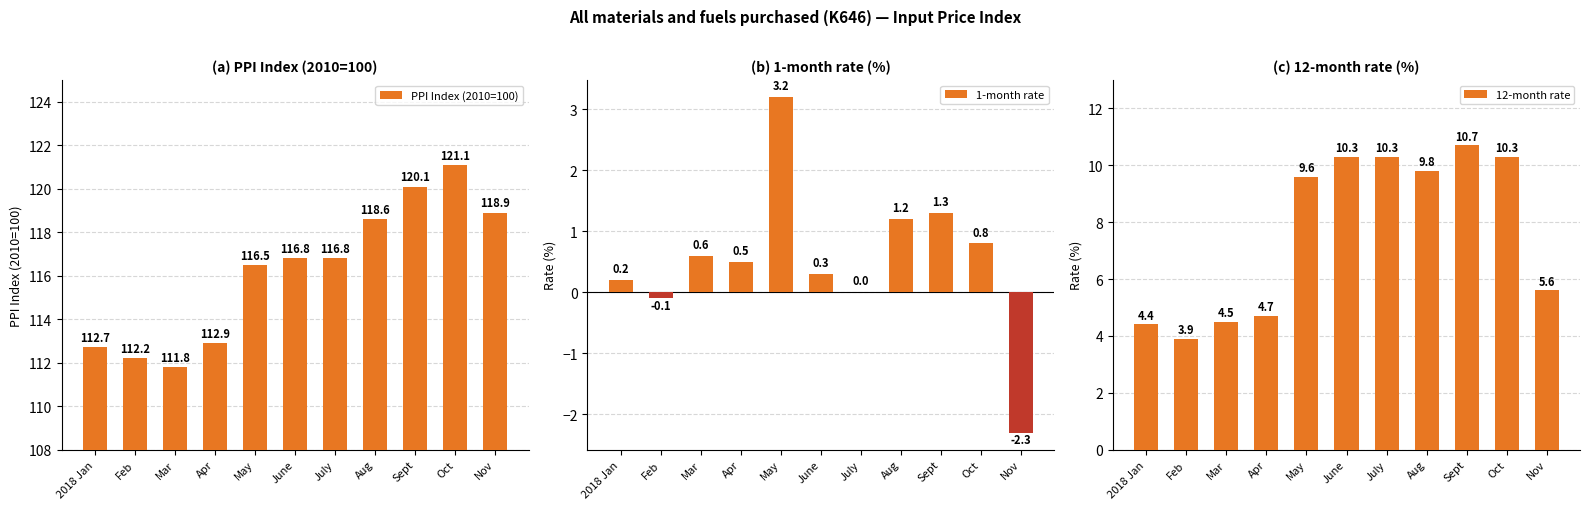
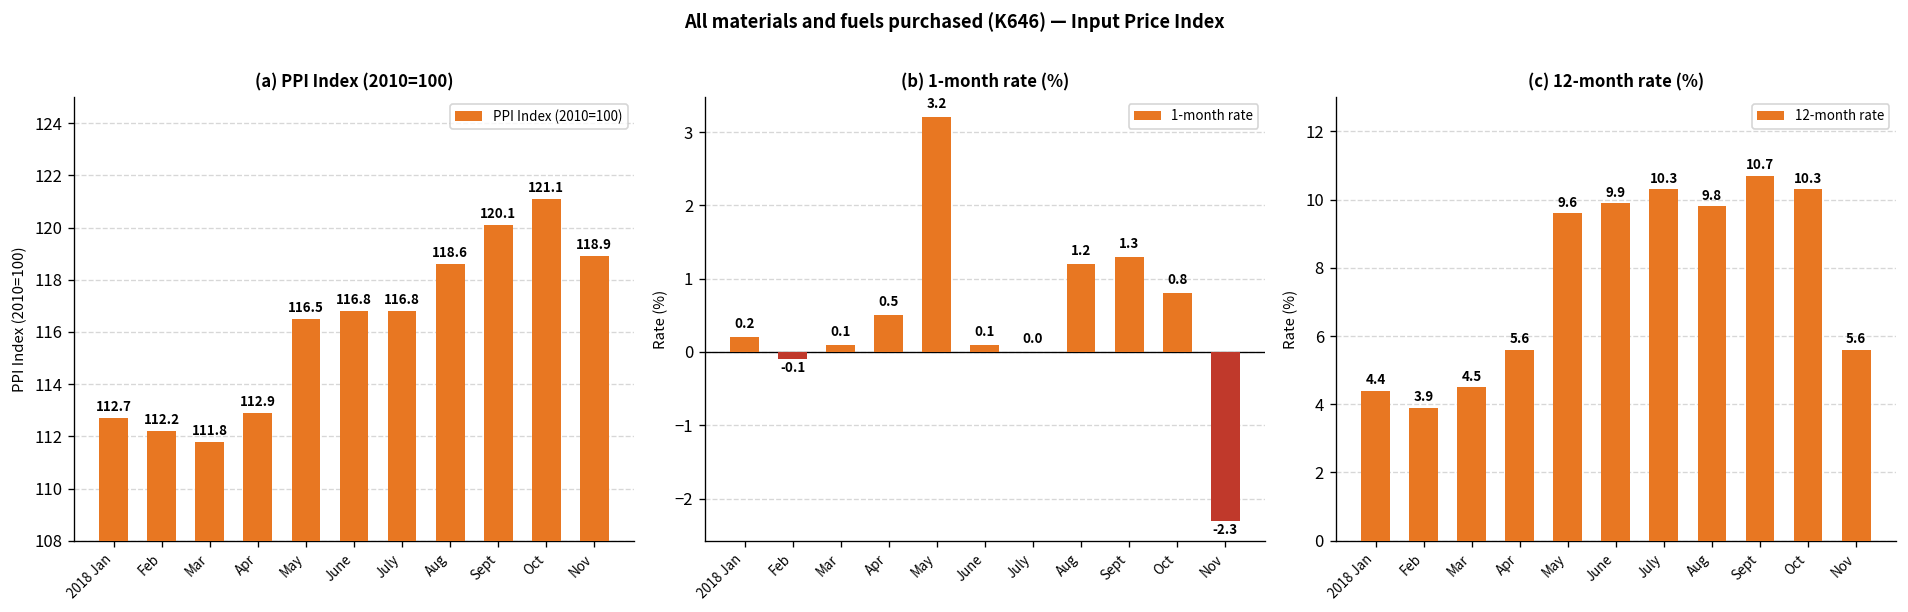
  {
    "(a) PPI Index (2010=100)": {
      "2018 Jan": 112.7,
      "Feb": 112.2,
      "Mar": 111.8,
      "Apr": 112.9,
      "May": 116.5,
      "June": 116.8,
      "July": 116.8,
      "Aug": 118.6,
      "Sept": 120.1,
      "Oct": 121.1,
      "Nov": 118.9
    },
    "(b) 1-month rate (%)": {
      "2018 Jan": 0.2,
      "Feb": -0.1,
-     "Mar": 0.6,
+     "Mar": 0.1,
      "Apr": 0.5,
      "May": 3.2,
-     "June": 0.3,
+     "June": 0.1,
      "July": 0.0,
      "Aug": 1.2,
      "Sept": 1.3,
      "Oct": 0.8,
      "Nov": -2.3
    },
    "(c) 12-month rate (%)": {
      "2018 Jan": 4.4,
      "Feb": 3.9,
      "Mar": 4.5,
-     "Apr": 4.7,
+     "Apr": 5.6,
      "May": 9.6,
-     "June": 10.3,
+     "June": 9.9,
      "July": 10.3,
      "Aug": 9.8,
      "Sept": 10.7,
      "Oct": 10.3,
      "Nov": 5.6
    }
  }
